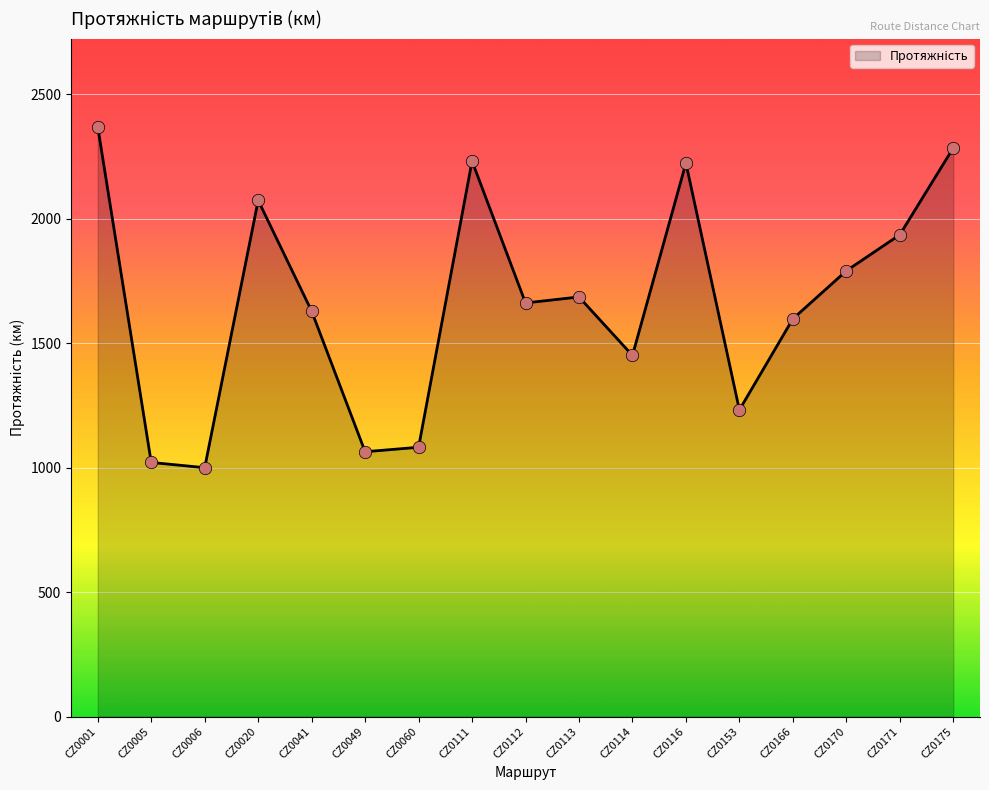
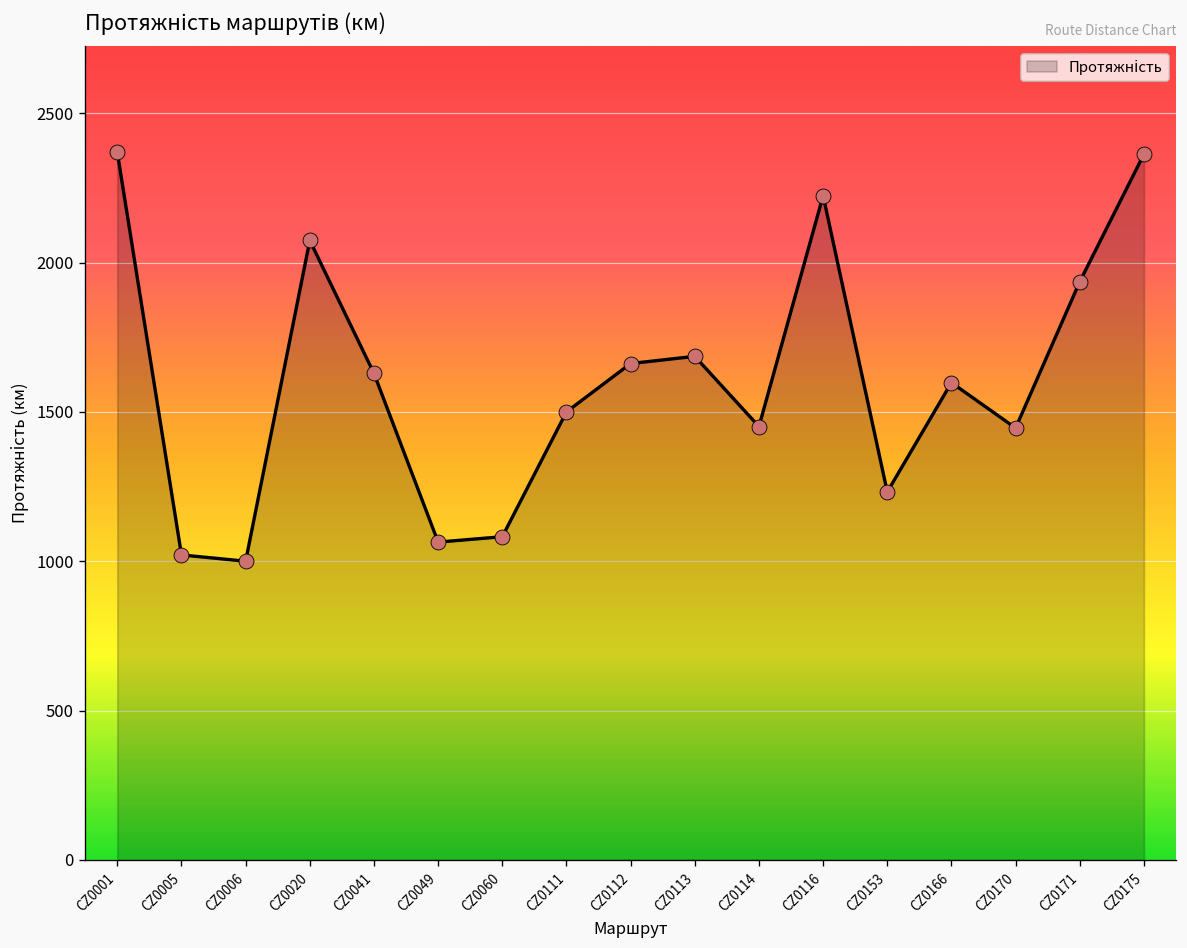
  {
    "CZ0001": 2370,
    "CZ0005": 1020,
    "CZ0006": 1000,
    "CZ0020": 2070,
    "CZ0041": 1630,
    "CZ0049": 1060,
    "CZ0060": 1080,
-   "CZ0111": 2230,
+   "CZ0111": 1500,
    "CZ0112": 1660,
    "CZ0113": 1690,
    "CZ0114": 1450,
    "CZ0116": 2220,
    "CZ0153": 1230,
    "CZ0166": 1600,
-   "CZ0170": 1790,
+   "CZ0170": 1450,
    "CZ0171": 1940,
-   "CZ0175": 2290
+   "CZ0175": 2360
  }
